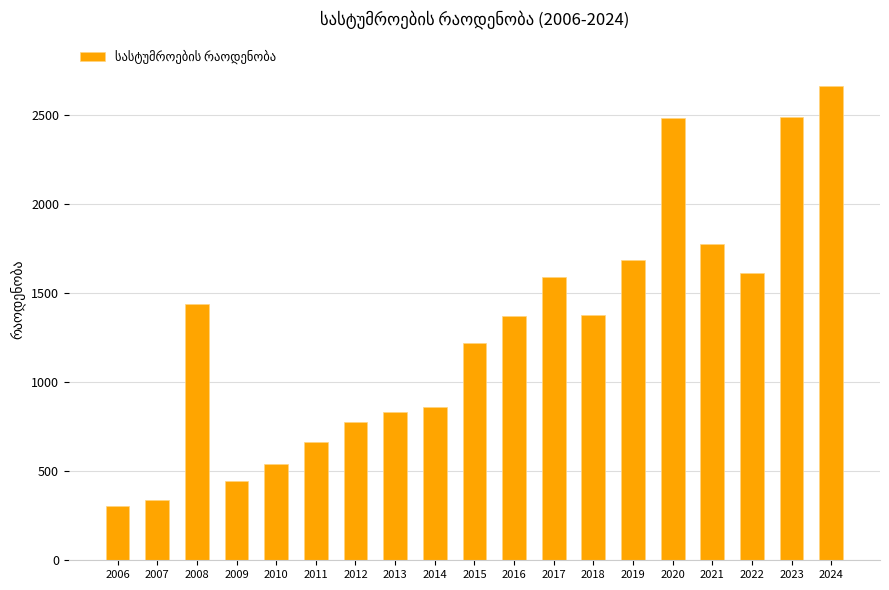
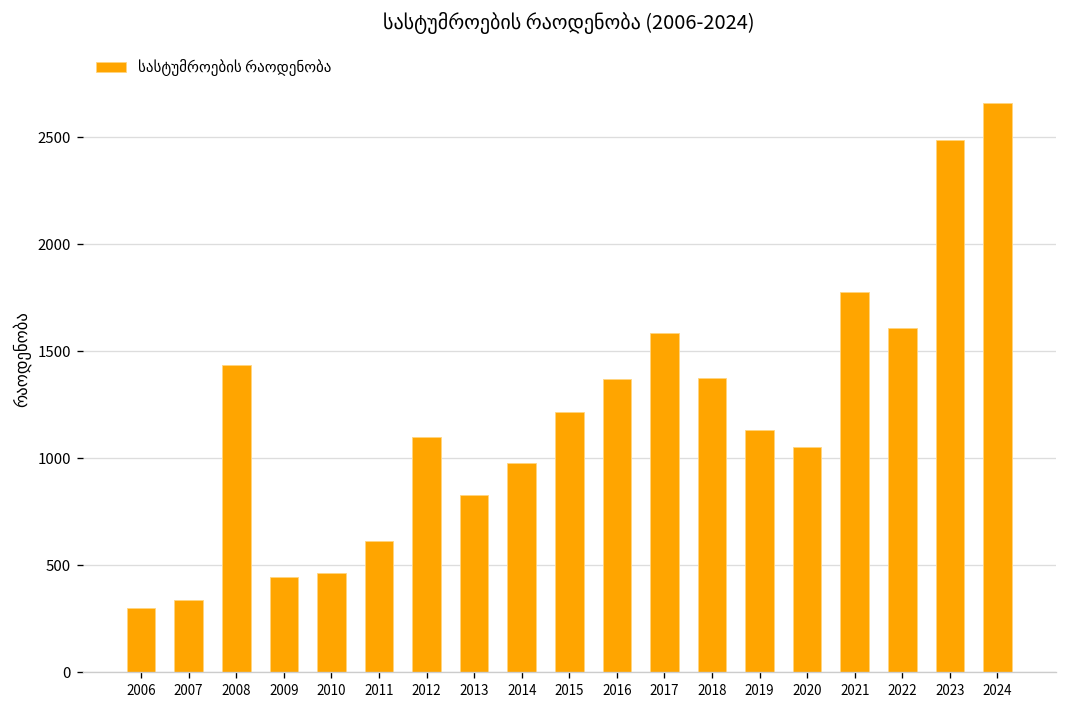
  {
    "2006": 300,
    "2007": 340,
    "2008": 1440,
    "2009": 450,
-   "2010": 540,
-   "2011": 660,
-   "2012": 780,
+   "2010": 460,
+   "2011": 620,
+   "2012": 1100,
    "2013": 830,
-   "2014": 860,
+   "2014": 980,
    "2015": 1220,
    "2016": 1370,
    "2017": 1590,
    "2018": 1380,
-   "2019": 1680,
-   "2020": 2480,
+   "2019": 1130,
+   "2020": 1050,
    "2021": 1780,
    "2022": 1610,
    "2023": 2490,
    "2024": 2660
  }
